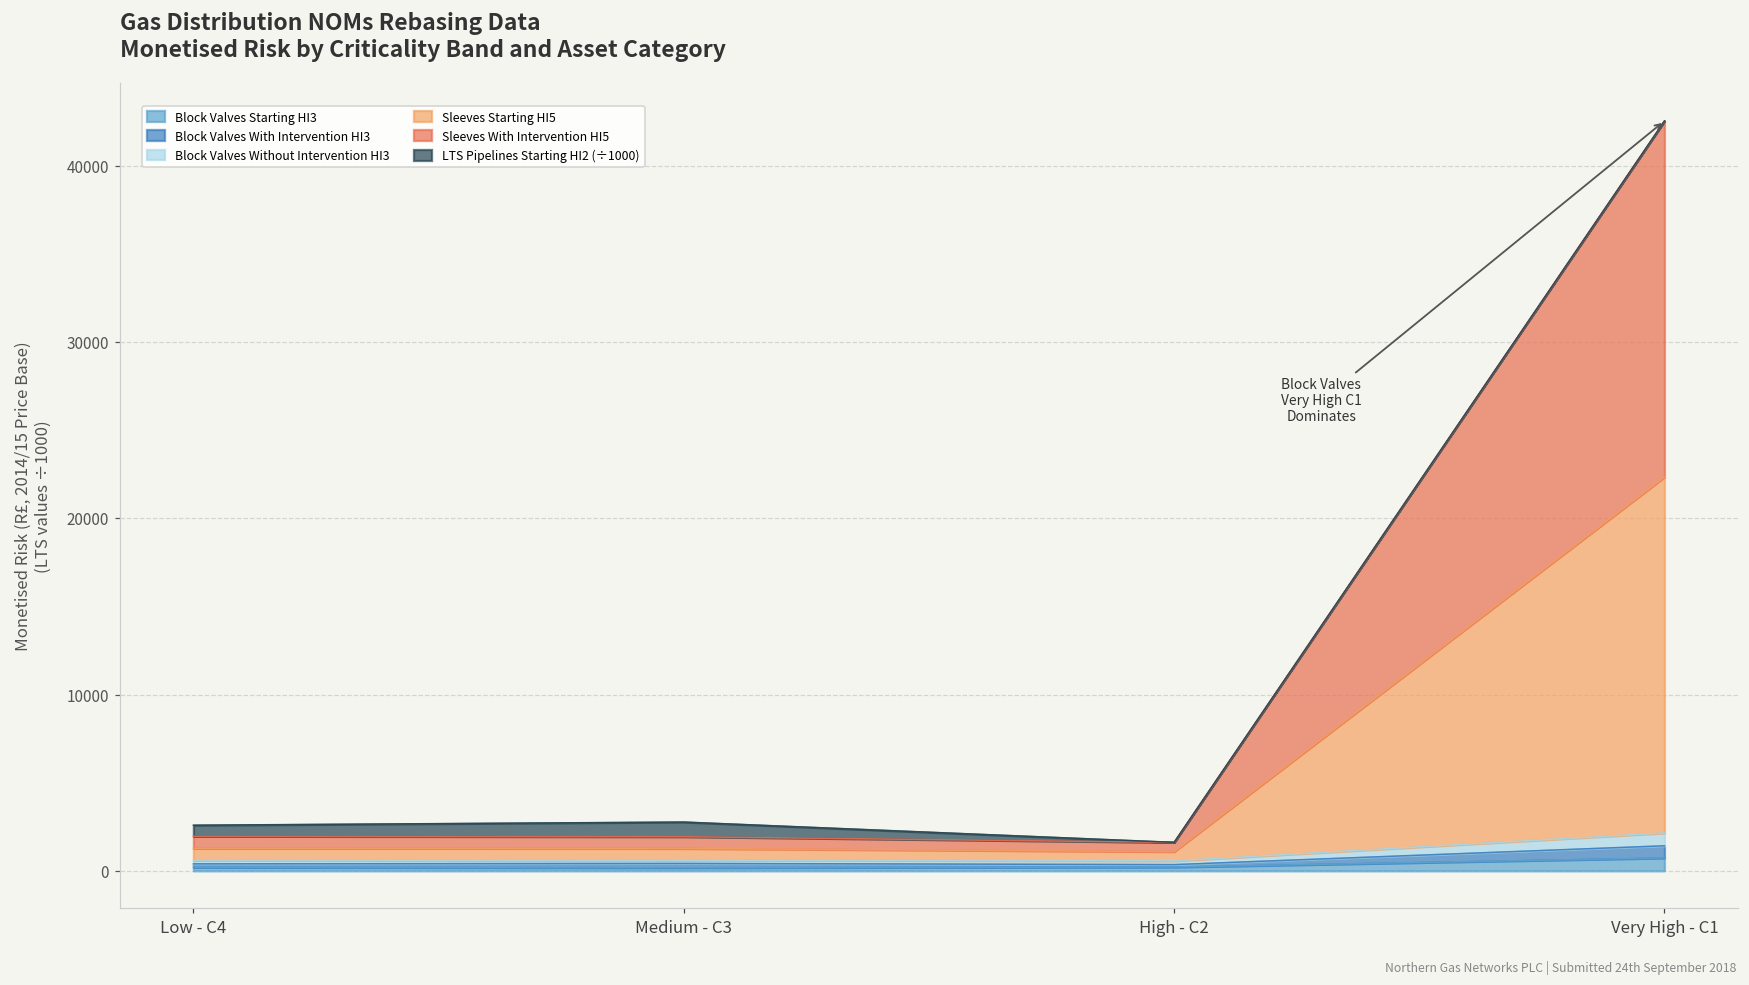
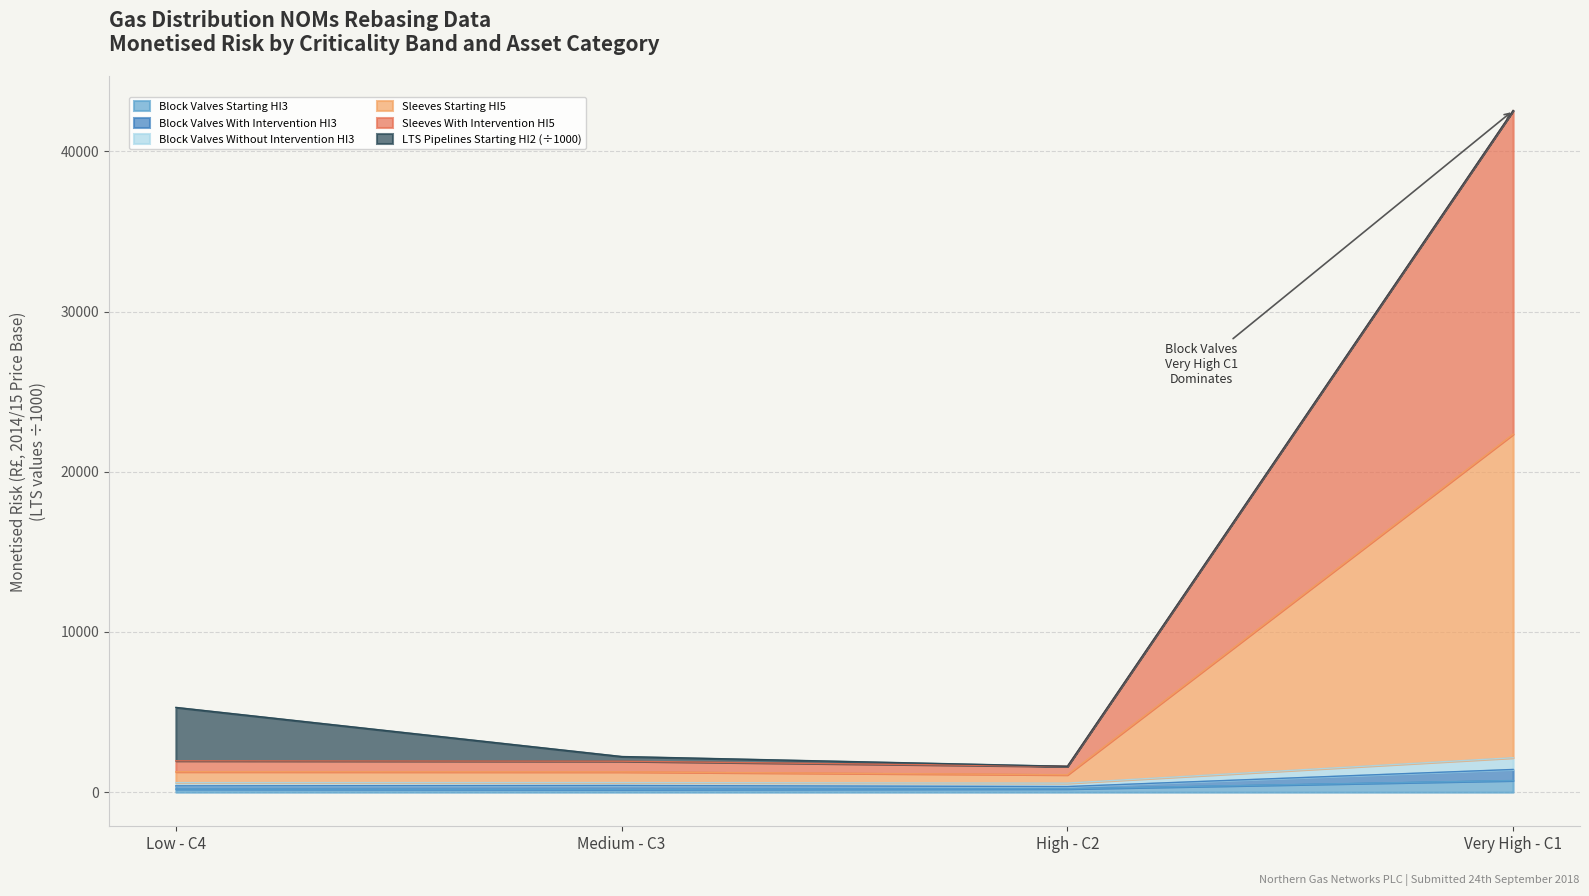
  {
    "Block Valves Without Intervention HI3": {
      "Low - C4": 200,
      "Medium - C3": 200,
      "High - C2": 200,
      "Very High - C1": 700
    },
    "LTS Pipelines Starting HI2 (÷1000)": {
-     "Low - C4": 600,
-     "Medium - C3": 800
+     "Low - C4": 3300,
+     "Medium - C3": 300
    }
  }
